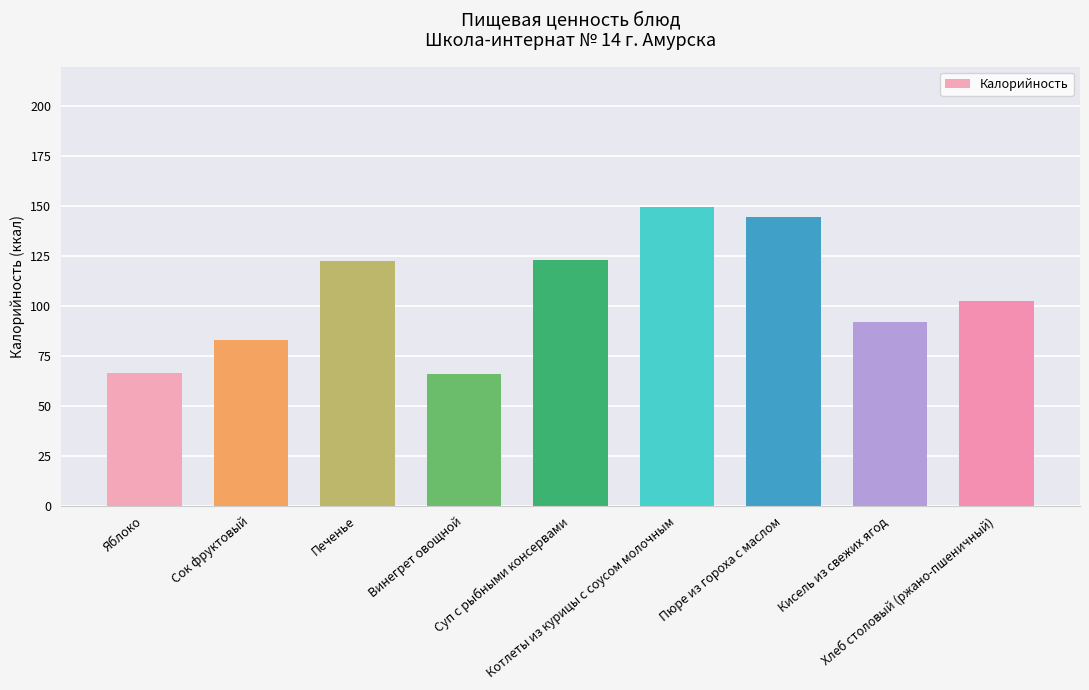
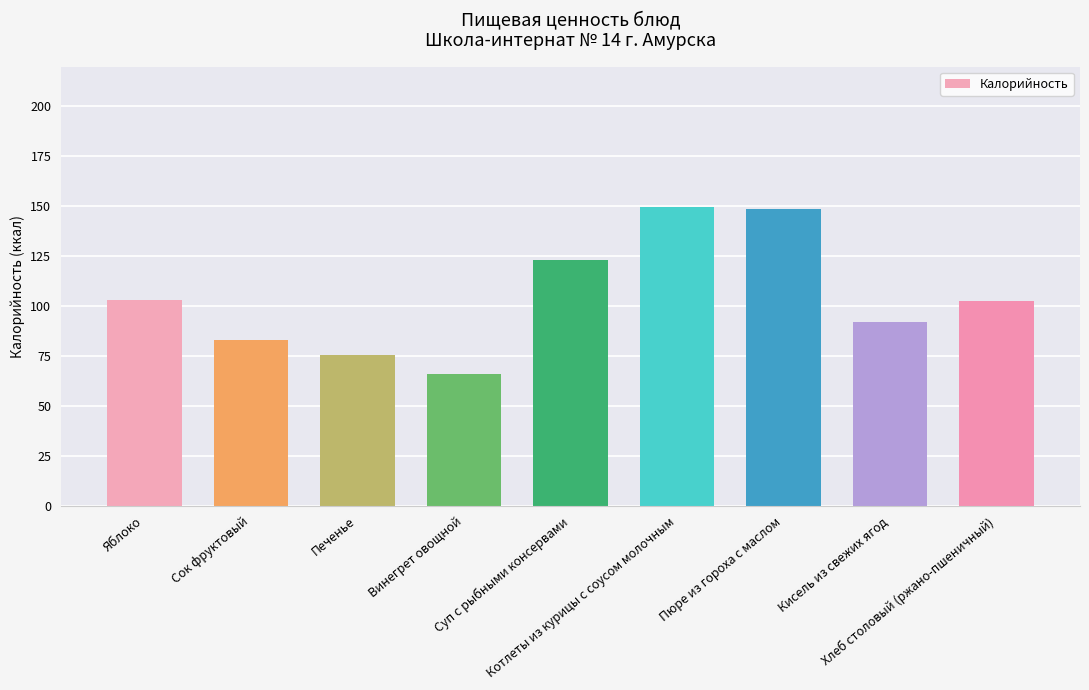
  {
-   "Яблоко": 67,
+   "Яблоко": 103,
    "Сок фруктовый": 83,
-   "Печенье": 123,
+   "Печенье": 76,
    "Винегрет овощной": 66,
    "Суп с рыбными консервами": 123,
    "Котлеты из курицы с соусом молочным": 150,
-   "Пюре из гороха с маслом": 145,
+   "Пюре из гороха с маслом": 149,
    "Кисель из свежих ягод": 92,
    "Хлеб столовый (ржано-пшеничный)": 103
  }
